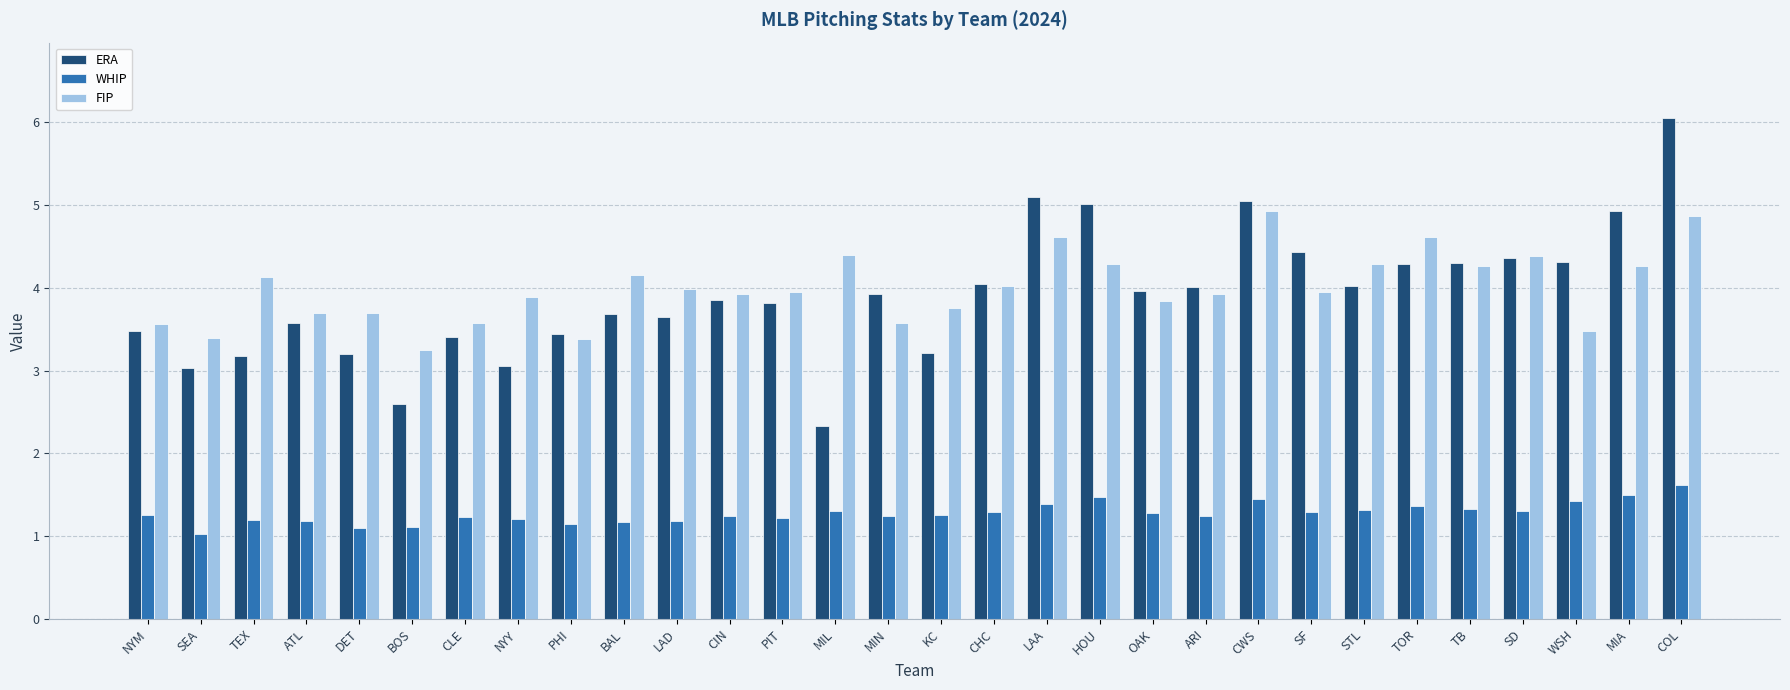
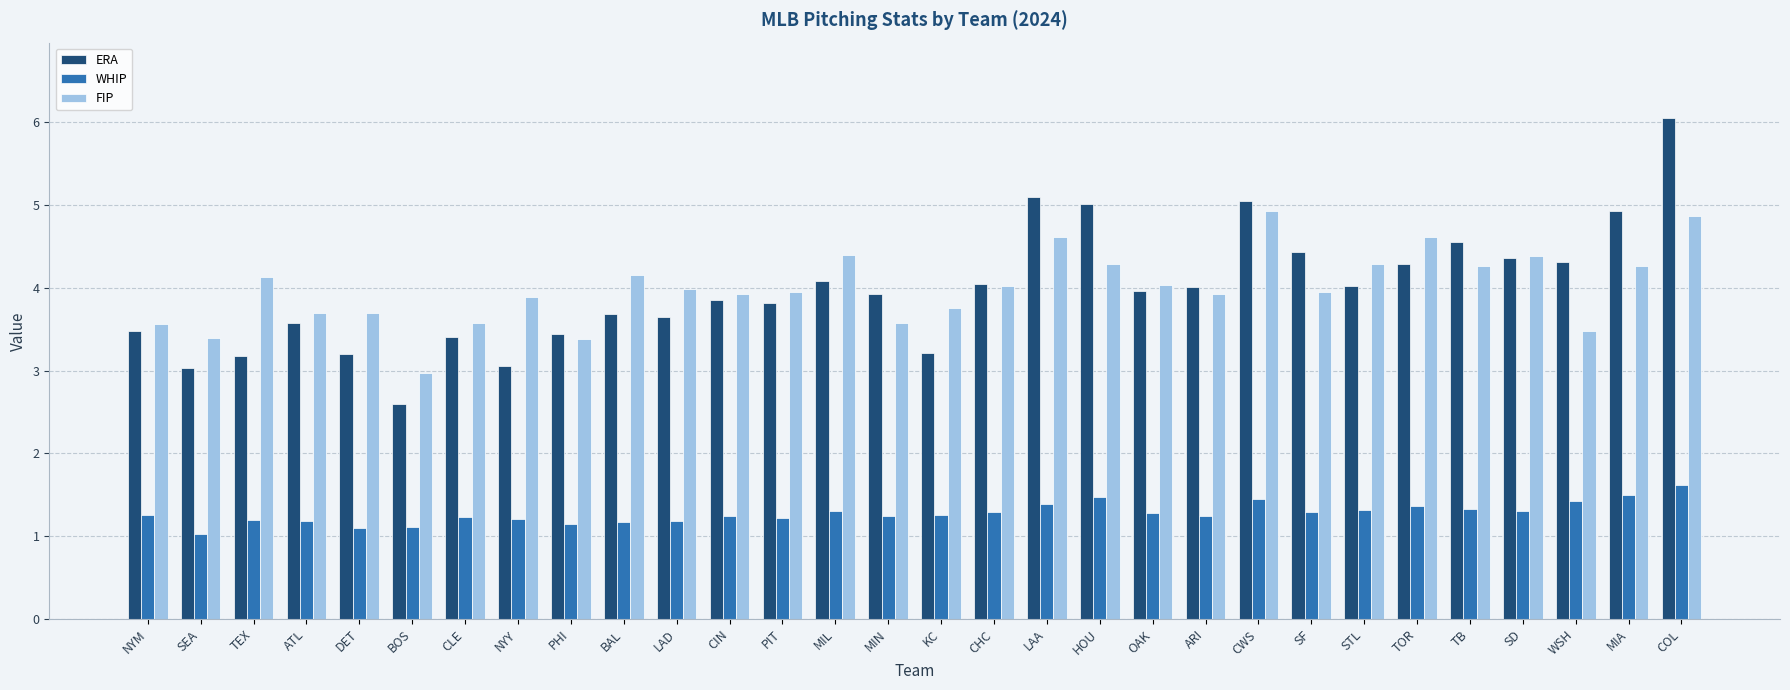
  {
    "ERA": {
      "NYM": 3.5,
      "SEA": 3.0,
      "TEX": 3.2,
      "ATL": 3.6,
      "DET": 3.2,
      "BOS": 2.6,
      "CLE": 3.4,
      "NYY": 3.1,
      "PHI": 3.4,
      "BAL": 3.7,
      "LAD": 3.6,
      "CIN": 3.9,
      "PIT": 3.8,
-     "MIL": 2.3,
+     "MIL": 4.1,
      "MIN": 3.9,
      "KC": 3.2,
      "CHC": 4.0,
      "LAA": 5.1,
      "HOU": 5.0,
      "OAK": 4.0,
      "ARI": 4.0,
      "CWS": 5.1,
      "SF": 4.4,
      "STL": 4.0,
      "TOR": 4.3,
-     "TB": 4.3,
+     "TB": 4.6,
      "SD": 4.4,
      "WSH": 4.3,
      "MIA": 4.9,
      "COL": 6.1
    },
    "WHIP": {
      "NYM": 1.3,
      "SEA": 1.0,
      "TEX": 1.2,
      "ATL": 1.2,
      "DET": 1.1,
      "BOS": 1.1,
      "CLE": 1.2,
      "NYY": 1.2,
      "PHI": 1.2,
      "BAL": 1.2,
      "LAD": 1.2,
      "CIN": 1.3,
      "PIT": 1.2,
      "MIL": 1.3,
      "MIN": 1.2,
      "KC": 1.3,
      "CHC": 1.3,
      "LAA": 1.4,
      "HOU": 1.5,
      "OAK": 1.3,
      "ARI": 1.3,
      "CWS": 1.5,
      "SF": 1.3,
      "STL": 1.3,
      "TOR": 1.4,
      "TB": 1.3,
      "SD": 1.3,
      "WSH": 1.4,
      "MIA": 1.5,
      "COL": 1.6
    },
    "FIP": {
      "NYM": 3.6,
      "SEA": 3.4,
      "TEX": 4.1,
      "ATL": 3.7,
      "DET": 3.7,
-     "BOS": 3.3,
+     "BOS": 3.0,
      "CLE": 3.6,
      "NYY": 3.9,
      "PHI": 3.4,
      "BAL": 4.2,
      "LAD": 4.0,
      "CIN": 3.9,
      "PIT": 4.0,
      "MIL": 4.4,
      "MIN": 3.6,
      "KC": 3.8,
      "CHC": 4.0,
      "LAA": 4.6,
      "HOU": 4.3,
-     "OAK": 3.8,
+     "OAK": 4.0,
      "ARI": 3.9,
      "CWS": 4.9,
      "SF": 4.0,
      "STL": 4.3,
      "TOR": 4.6,
      "TB": 4.3,
      "SD": 4.4,
      "WSH": 3.5,
      "MIA": 4.3,
      "COL": 4.9
    }
  }
